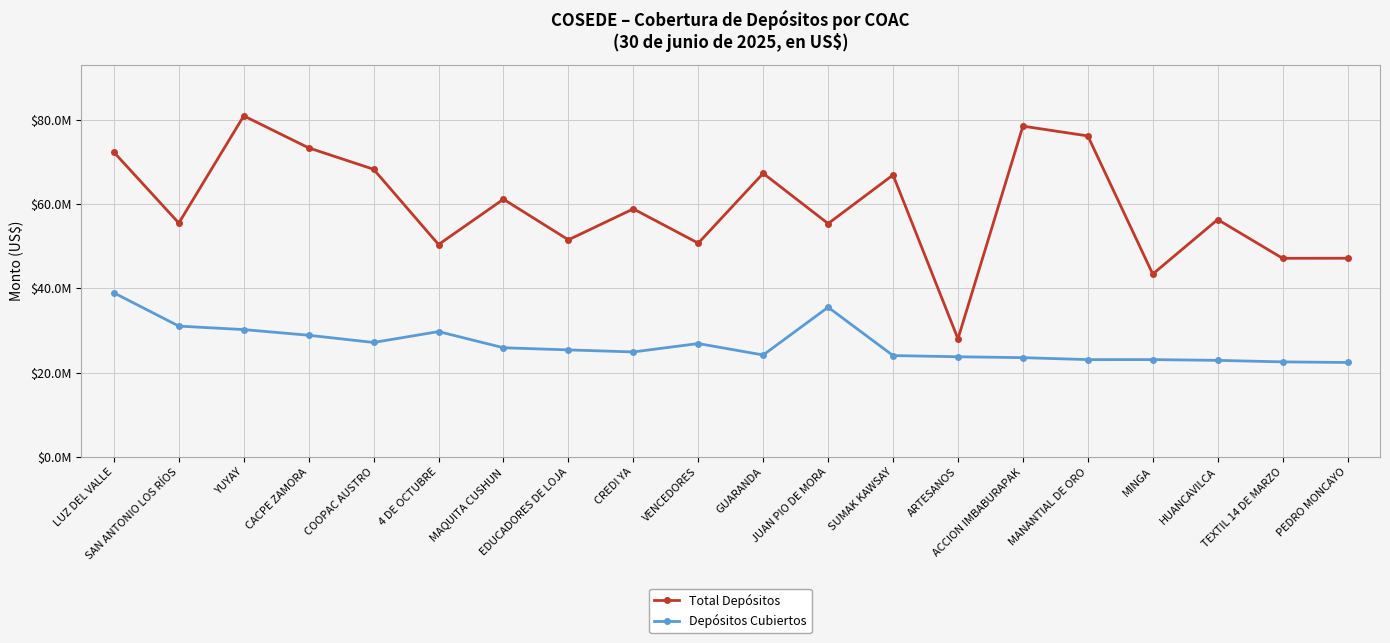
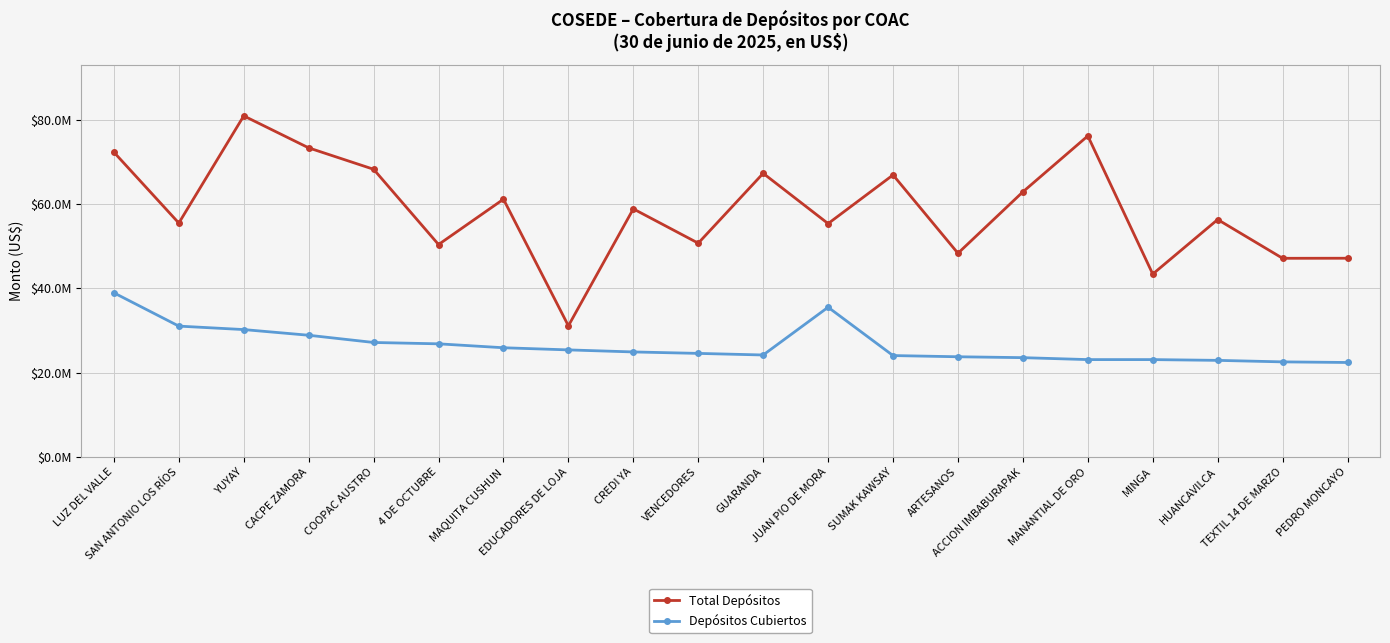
  {
    "Total Depósitos": {
      "LUZ DEL VALLE": "$72000000",
      "SAN ANTONIO LOS RÍOS": "$55000000",
      "YUYAY": "$81000000",
      "CACPE ZAMORA": "$73000000",
      "COOPAC AUSTRO": "$68000000",
      "4 DE OCTUBRE": "$50000000",
      "MAQUITA CUSHUN": "$61000000",
-     "EDUCADORES DE LOJA": "$51000000",
+     "EDUCADORES DE LOJA": "$31000000",
      "CREDI YA": "$59000000",
      "VENCEDORES": "$51000000",
      "GUARANDA": "$67000000",
      "JUAN PIO DE MORA": "$55000000",
      "SUMAK KAWSAY": "$67000000",
-     "ARTESANOS": "$28000000",
-     "ACCION IMBABURAPAK": "$78000000",
+     "ARTESANOS": "$48000000",
+     "ACCION IMBABURAPAK": "$63000000",
      "MANANTIAL DE ORO": "$76000000",
      "MINGA": "$43000000",
      "HUANCAVILCA": "$56000000",
      "TEXTIL 14 DE MARZO": "$47000000",
      "PEDRO MONCAYO": "$47000000"
    },
    "Depósitos Cubiertos": {
      "LUZ DEL VALLE": "$39000000",
      "SAN ANTONIO LOS RÍOS": "$31000000",
      "YUYAY": "$30000000",
      "CACPE ZAMORA": "$29000000",
      "COOPAC AUSTRO": "$27000000",
-     "4 DE OCTUBRE": "$30000000",
+     "4 DE OCTUBRE": "$27000000",
      "MAQUITA CUSHUN": "$26000000",
      "EDUCADORES DE LOJA": "$25000000",
      "CREDI YA": "$25000000",
-     "VENCEDORES": "$27000000",
+     "VENCEDORES": "$25000000",
      "GUARANDA": "$24000000",
      "JUAN PIO DE MORA": "$36000000",
      "SUMAK KAWSAY": "$24000000",
      "ARTESANOS": "$24000000",
      "ACCION IMBABURAPAK": "$24000000",
      "MANANTIAL DE ORO": "$23000000",
      "MINGA": "$23000000",
      "HUANCAVILCA": "$23000000",
      "TEXTIL 14 DE MARZO": "$23000000",
      "PEDRO MONCAYO": "$22000000"
    }
  }
